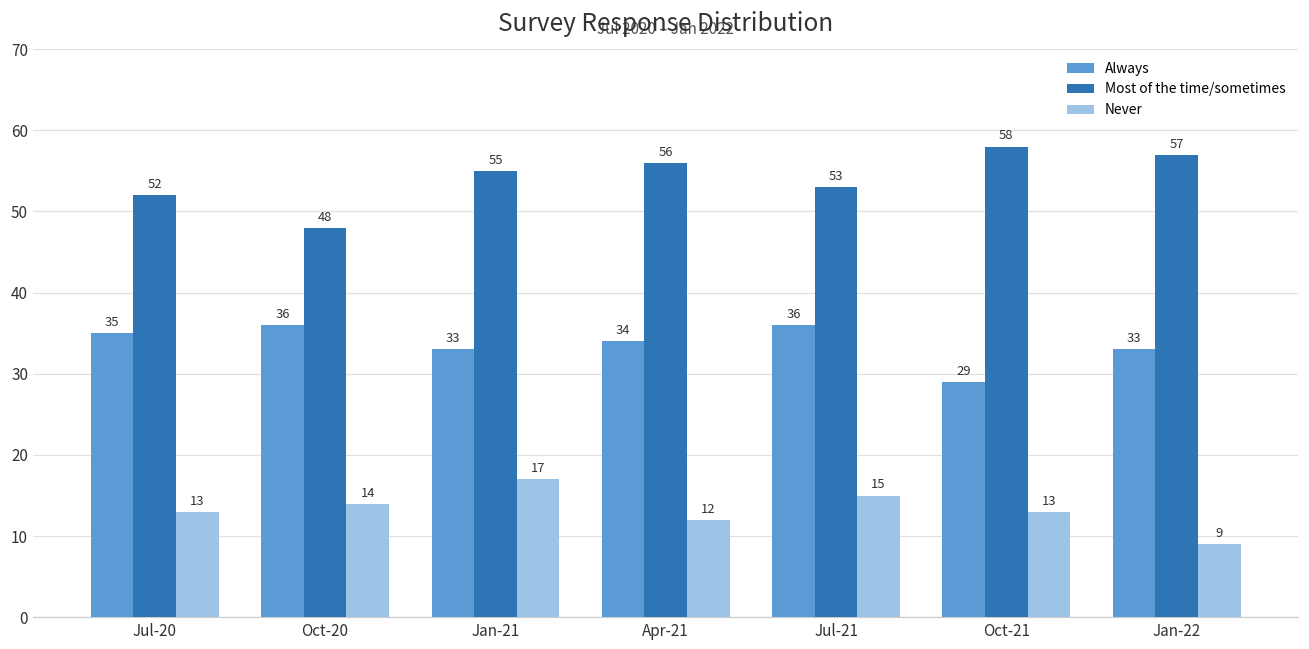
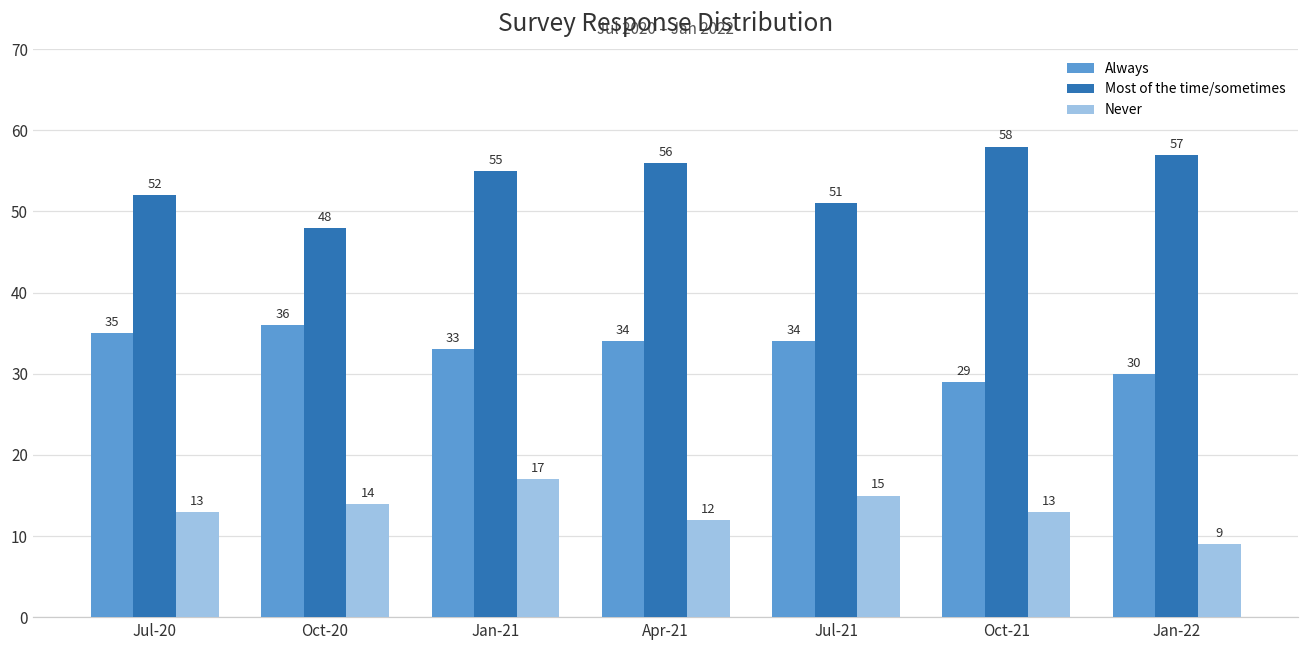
  {
    "Always": {
      "Jul-20": 35,
      "Oct-20": 36,
      "Jan-21": 33,
      "Apr-21": 34,
-     "Jul-21": 36,
+     "Jul-21": 34,
      "Oct-21": 29,
-     "Jan-22": 33
+     "Jan-22": 30
    },
    "Most of the time/sometimes": {
      "Jul-20": 52,
      "Oct-20": 48,
      "Jan-21": 55,
      "Apr-21": 56,
-     "Jul-21": 53,
+     "Jul-21": 51,
      "Oct-21": 58,
      "Jan-22": 57
    },
    "Never": {
      "Jul-20": 13,
      "Oct-20": 14,
      "Jan-21": 17,
      "Apr-21": 12,
      "Jul-21": 15,
      "Oct-21": 13,
      "Jan-22": 9
    }
  }
